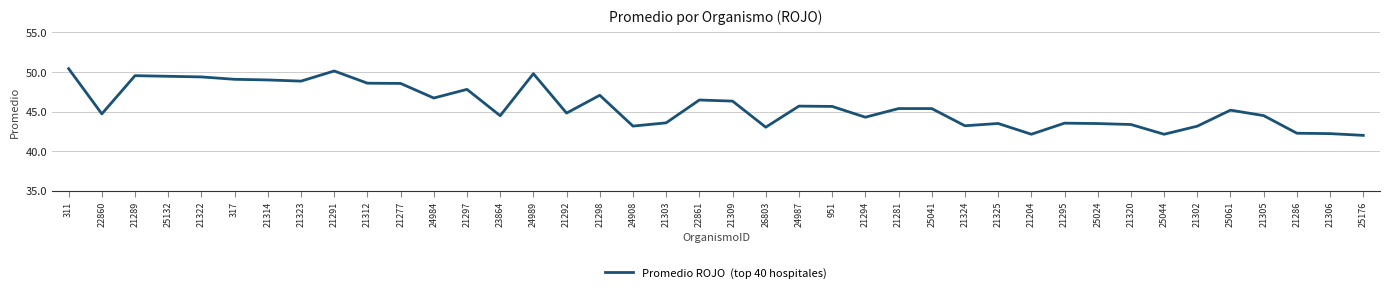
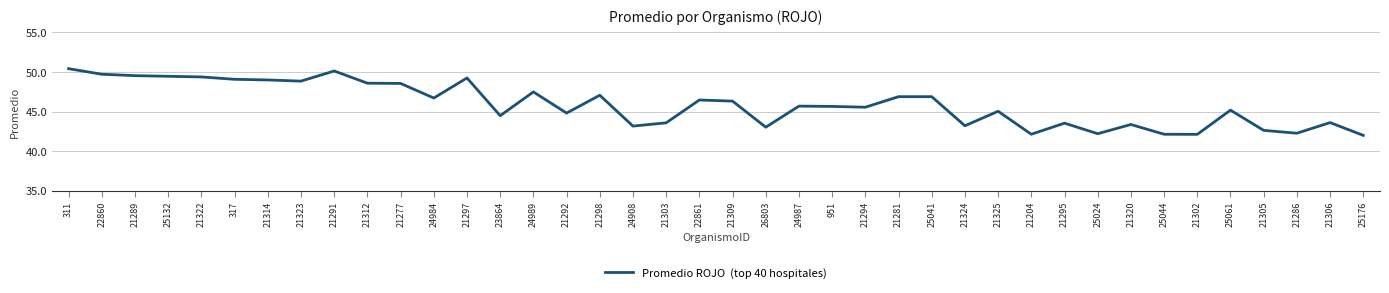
  {
    "311": 50,
-   "22860": 45,
+   "22860": 50,
    "21289": 50,
    "25132": 49,
    "21322": 49,
    "317": 49,
    "21314": 49,
    "21323": 49,
    "21291": 50,
    "21312": 49,
    "21277": 49,
    "24984": 47,
-   "21297": 48,
+   "21297": 49,
    "23864": 45,
-   "24989": 50,
+   "24989": 48,
    "21292": 45,
    "21298": 47,
    "24908": 43,
    "21303": 44,
    "22861": 46,
    "21309": 46,
    "26803": 43,
    "24987": 46,
    "951": 46,
-   "21294": 44,
-   "21281": 45,
-   "25041": 45,
+   "21294": 46,
+   "21281": 47,
+   "25041": 47,
    "21324": 43,
-   "21325": 44,
+   "21325": 45,
    "21204": 42,
    "21295": 44,
-   "25024": 44,
+   "25024": 42,
    "21320": 43,
    "25044": 42,
-   "21302": 43,
+   "21302": 42,
    "25061": 45,
-   "21305": 45,
+   "21305": 43,
    "21286": 42,
-   "21306": 42,
+   "21306": 44,
    "25176": 42
  }
